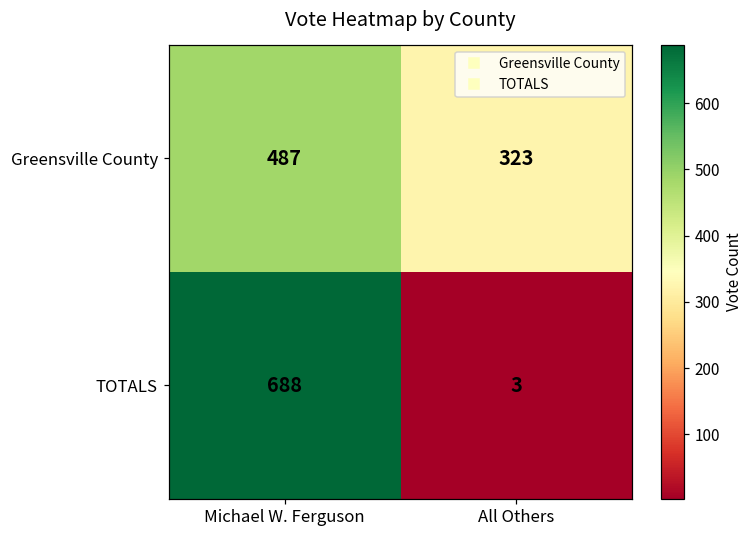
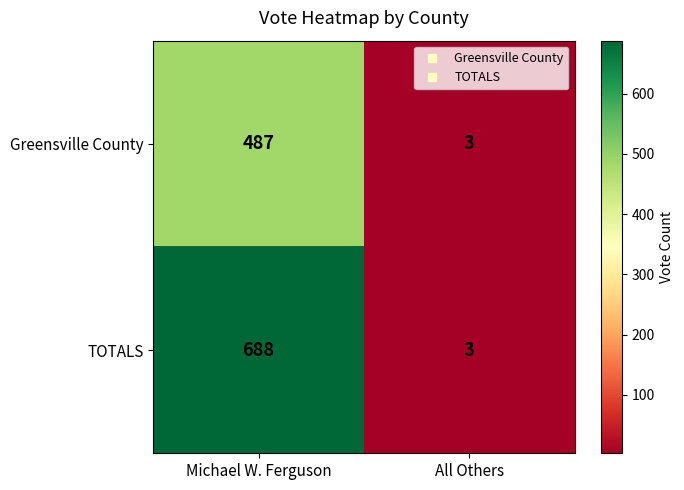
  {
    "Greensville County": {
      "Michael W. Ferguson": 487,
-     "All Others": 323
+     "All Others": 3
    },
    "TOTALS": {
      "Michael W. Ferguson": 688,
      "All Others": 3
    }
  }
